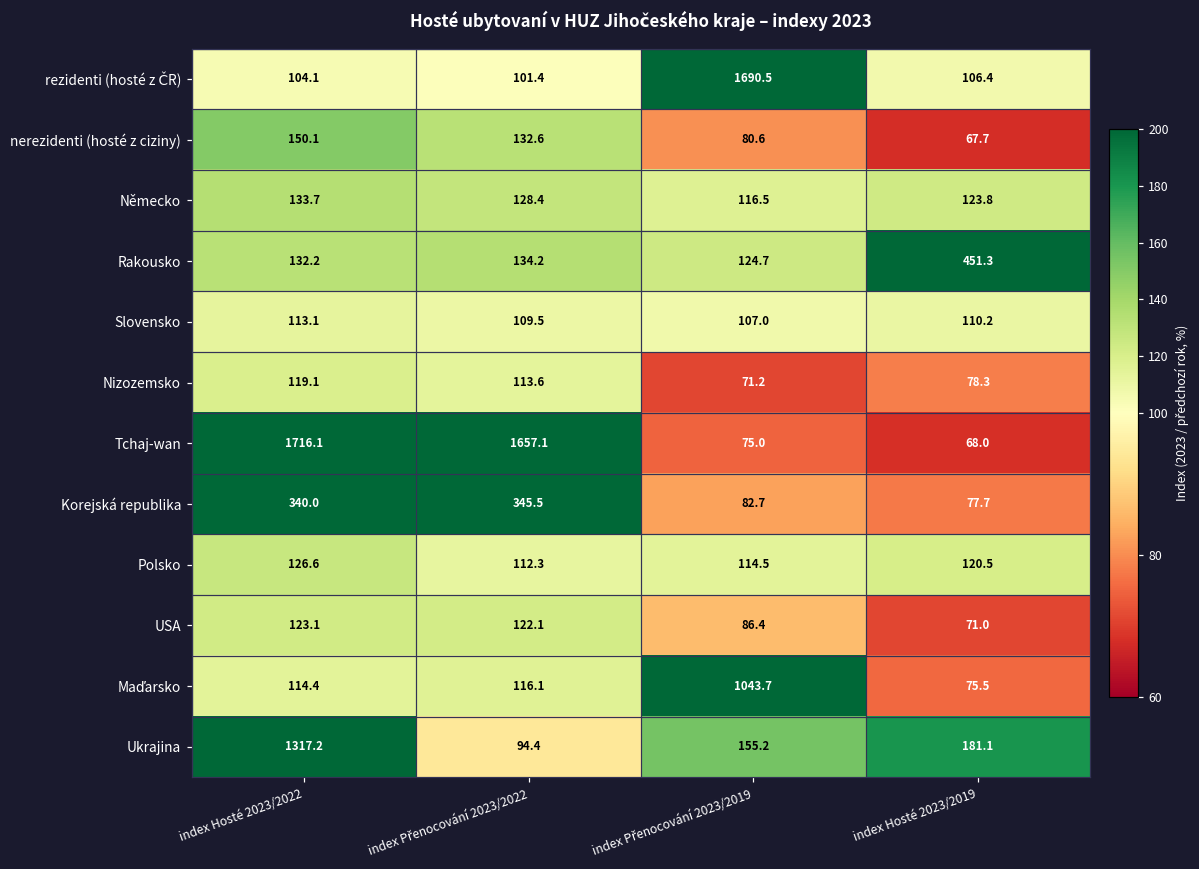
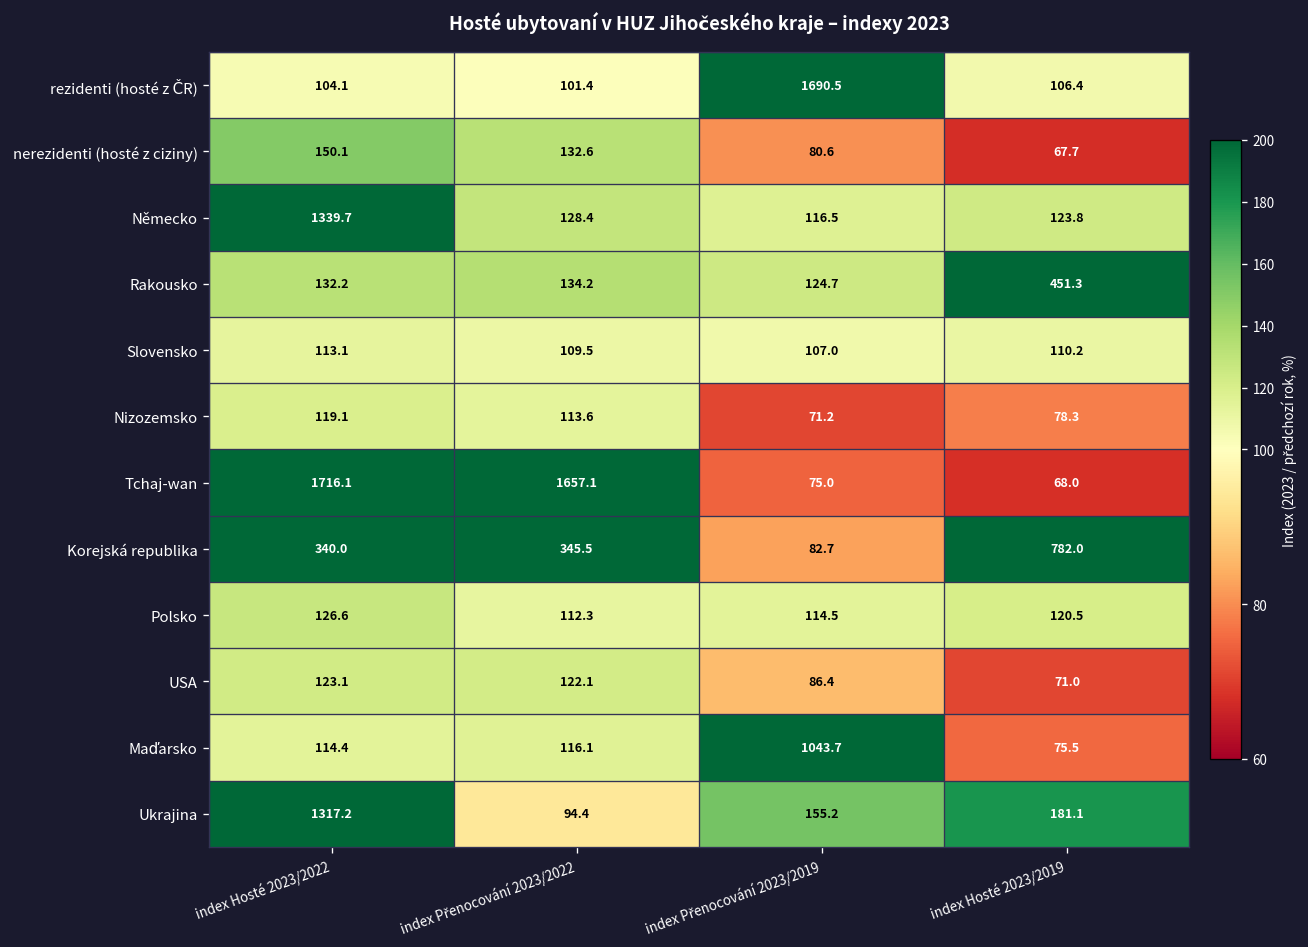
  {
    "rezidenti (hosté z ČR)": {
      "index Hosté 2023/2022": 104.1,
      "index Přenocování 2023/2022": 101.4,
      "index Přenocování 2023/2019": 1690.5,
      "index Hosté 2023/2019": 106.4
    },
    "nerezidenti (hosté z ciziny)": {
      "index Hosté 2023/2022": 150.1,
      "index Přenocování 2023/2022": 132.6,
      "index Přenocování 2023/2019": 80.6,
      "index Hosté 2023/2019": 67.7
    },
    "Německo": {
-     "index Hosté 2023/2022": 133.7,
+     "index Hosté 2023/2022": 1339.7,
      "index Přenocování 2023/2022": 128.4,
      "index Přenocování 2023/2019": 116.5,
      "index Hosté 2023/2019": 123.8
    },
    "Rakousko": {
      "index Hosté 2023/2022": 132.2,
      "index Přenocování 2023/2022": 134.2,
      "index Přenocování 2023/2019": 124.7,
      "index Hosté 2023/2019": 451.3
    },
    "Slovensko": {
      "index Hosté 2023/2022": 113.1,
      "index Přenocování 2023/2022": 109.5,
      "index Přenocování 2023/2019": 107.0,
      "index Hosté 2023/2019": 110.2
    },
    "Nizozemsko": {
      "index Hosté 2023/2022": 119.1,
      "index Přenocování 2023/2022": 113.6,
      "index Přenocování 2023/2019": 71.2,
      "index Hosté 2023/2019": 78.3
    },
    "Tchaj-wan": {
      "index Hosté 2023/2022": 1716.1,
      "index Přenocování 2023/2022": 1657.1,
      "index Přenocování 2023/2019": 75.0,
      "index Hosté 2023/2019": 68.0
    },
    "Korejská republika": {
      "index Hosté 2023/2022": 340.0,
      "index Přenocování 2023/2022": 345.5,
      "index Přenocování 2023/2019": 82.7,
-     "index Hosté 2023/2019": 77.7
+     "index Hosté 2023/2019": 782.0
    },
    "Polsko": {
      "index Hosté 2023/2022": 126.6,
      "index Přenocování 2023/2022": 112.3,
      "index Přenocování 2023/2019": 114.5,
      "index Hosté 2023/2019": 120.5
    },
    "USA": {
      "index Hosté 2023/2022": 123.1,
      "index Přenocování 2023/2022": 122.1,
      "index Přenocování 2023/2019": 86.4,
      "index Hosté 2023/2019": 71.0
    },
    "Maďarsko": {
      "index Hosté 2023/2022": 114.4,
      "index Přenocování 2023/2022": 116.1,
      "index Přenocování 2023/2019": 1043.7,
      "index Hosté 2023/2019": 75.5
    },
    "Ukrajina": {
      "index Hosté 2023/2022": 1317.2,
      "index Přenocování 2023/2022": 94.4,
      "index Přenocování 2023/2019": 155.2,
      "index Hosté 2023/2019": 181.1
    }
  }
